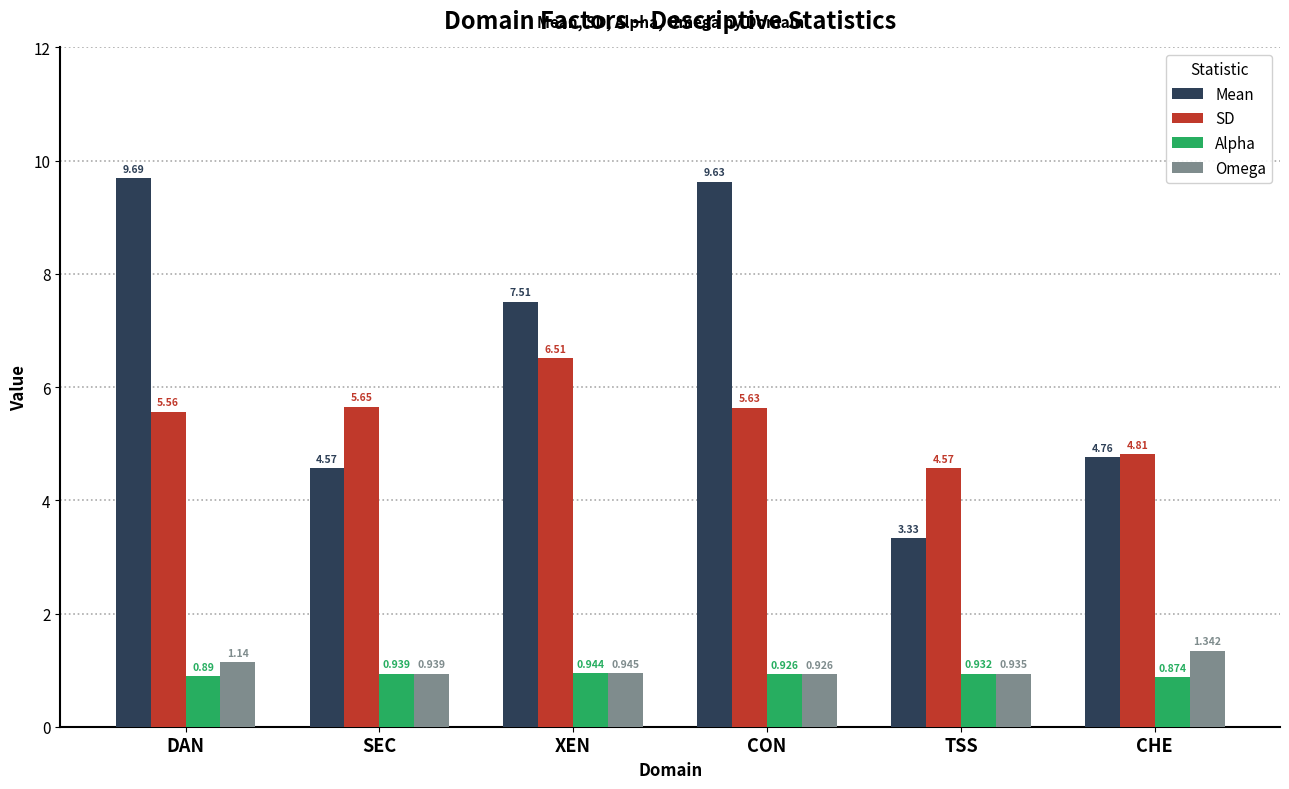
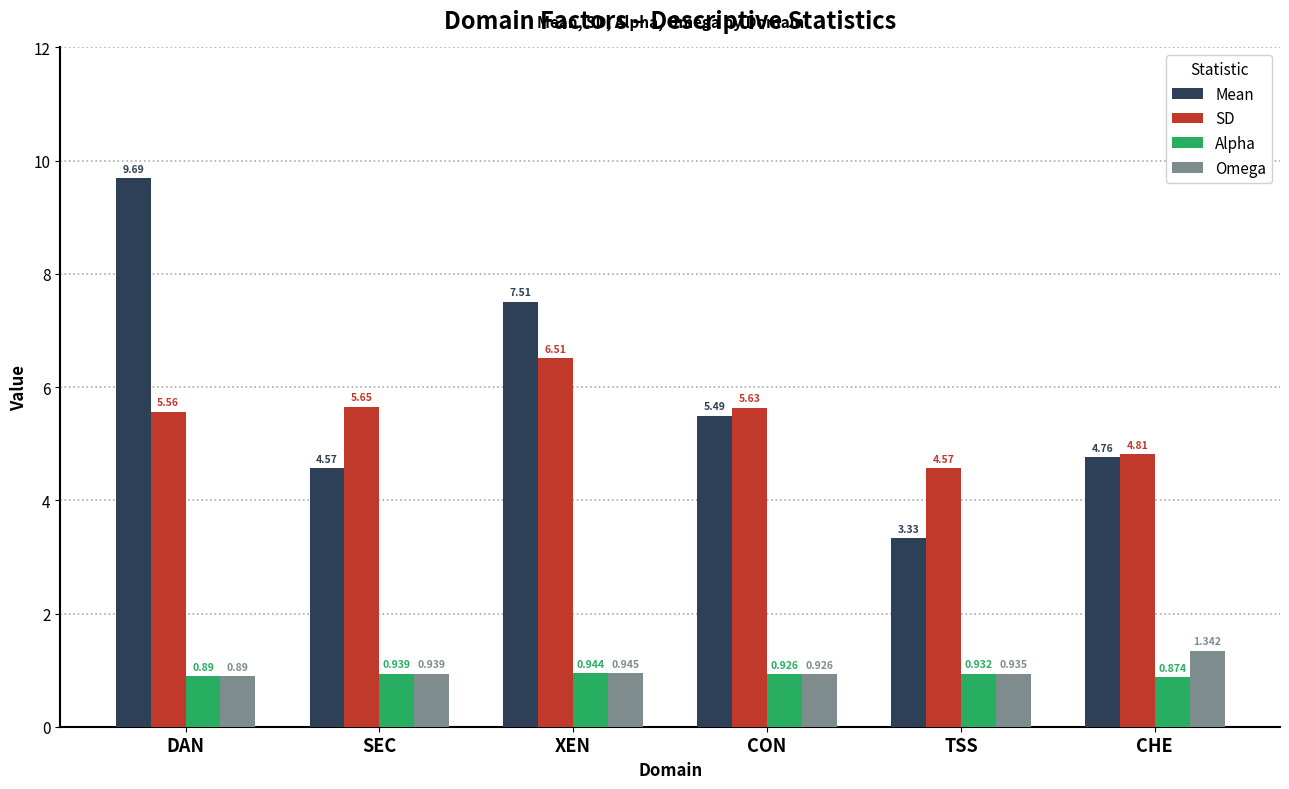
  {
    "Mean": {
      "DAN": 9.69,
      "SEC": 4.57,
      "XEN": 7.51,
-     "CON": 9.63,
+     "CON": 5.49,
      "TSS": 3.33,
      "CHE": 4.76
    },
    "SD": {
      "DAN": 5.56,
      "SEC": 5.65,
      "XEN": 6.51,
      "CON": 5.63,
      "TSS": 4.57,
      "CHE": 4.81
    },
    "Alpha": {
      "DAN": 0.89,
      "SEC": 0.939,
      "XEN": 0.944,
      "CON": 0.926,
      "TSS": 0.932,
      "CHE": 0.874
    },
    "Omega": {
-     "DAN": 1.14,
+     "DAN": 0.89,
      "SEC": 0.939,
      "XEN": 0.945,
      "CON": 0.926,
      "TSS": 0.935,
      "CHE": 1.342
    }
  }
